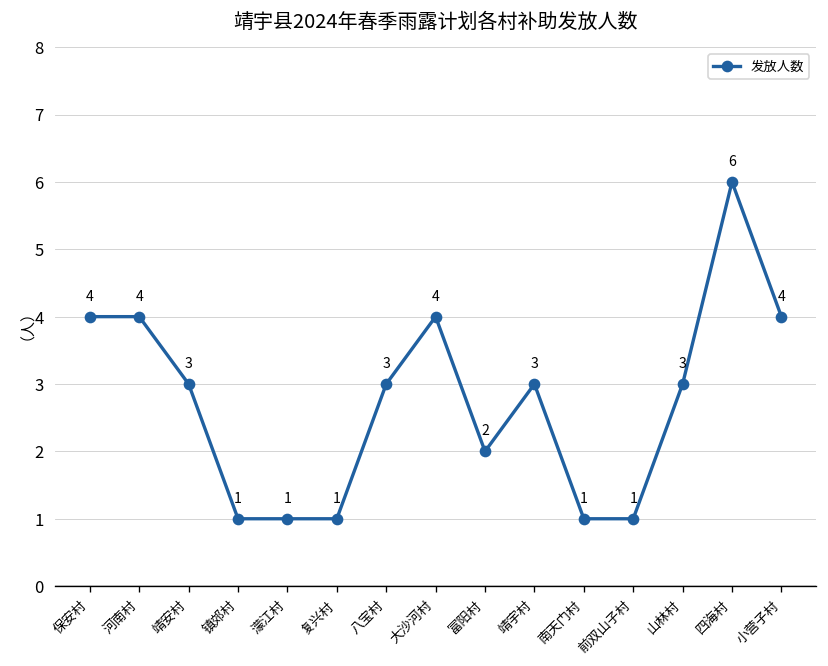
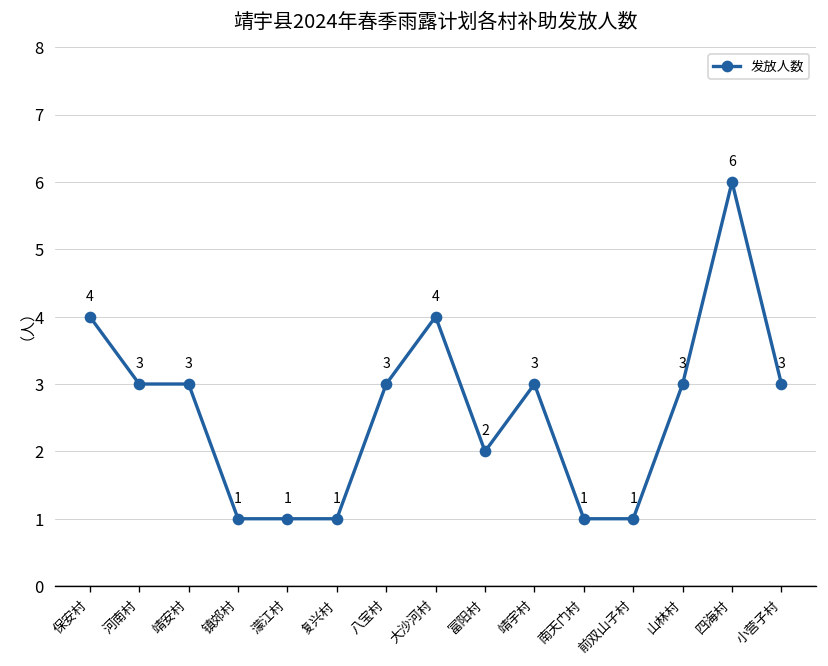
  {
    "保安村": 4,
-   "河南村": 4,
+   "河南村": 3,
    "靖安村": 3,
    "镇郊村": 1,
    "濛江村": 1,
    "复兴村": 1,
    "八宝村": 3,
    "大沙河村": 4,
    "富阳村": 2,
    "靖宇村": 3,
    "南天门村": 1,
    "前双山子村": 1,
    "山林村": 3,
    "四海村": 6,
-   "小营子村": 4
+   "小营子村": 3
  }
